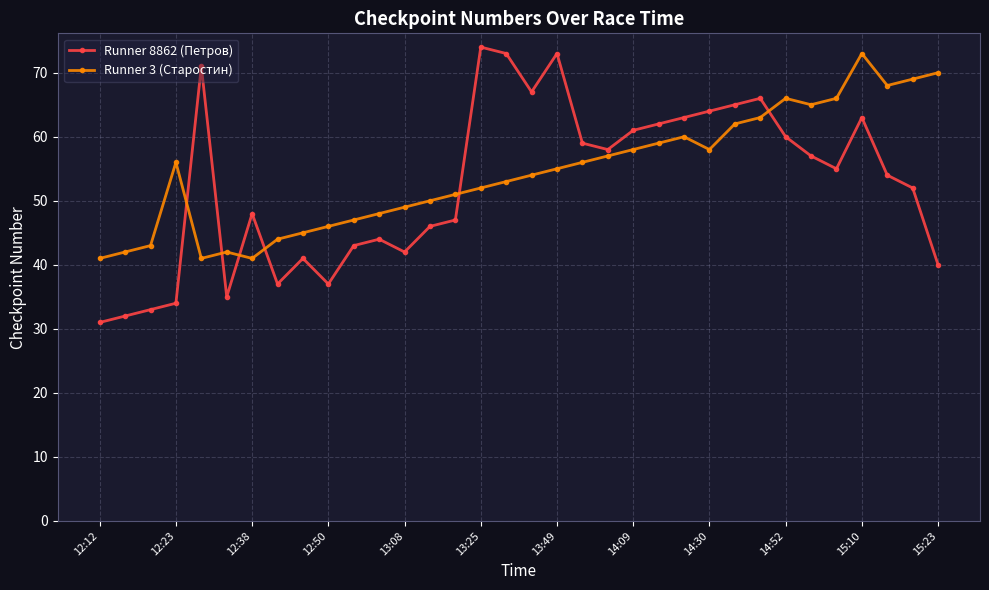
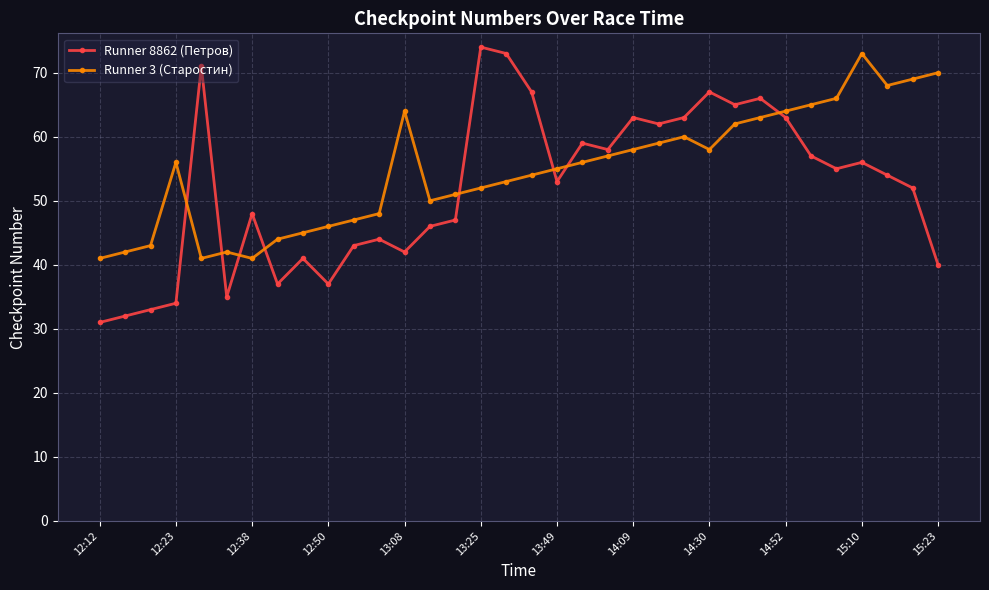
  {
    "Runner 8862 (Петров)": {
      "12:12": 31,
      "12:23": 34,
      "12:38": 48,
      "12:50": 37,
      "13:08": 42,
      "13:25": 74,
-     "13:49": 73,
-     "14:09": 61,
-     "14:30": 64,
-     "14:52": 60,
-     "15:10": 63,
+     "13:49": 53,
+     "14:09": 63,
+     "14:30": 67,
+     "14:52": 63,
+     "15:10": 56,
      "15:23": 40
    },
    "Runner 3 (Старостин)": {
      "12:12": 41,
      "12:23": 56,
      "12:38": 41,
      "12:50": 46,
-     "13:08": 49,
+     "13:08": 64,
      "13:25": 52,
      "13:49": 55,
      "14:09": 58,
      "14:30": 58,
-     "14:52": 66,
+     "14:52": 64,
      "15:10": 73,
      "15:23": 70
    }
  }
